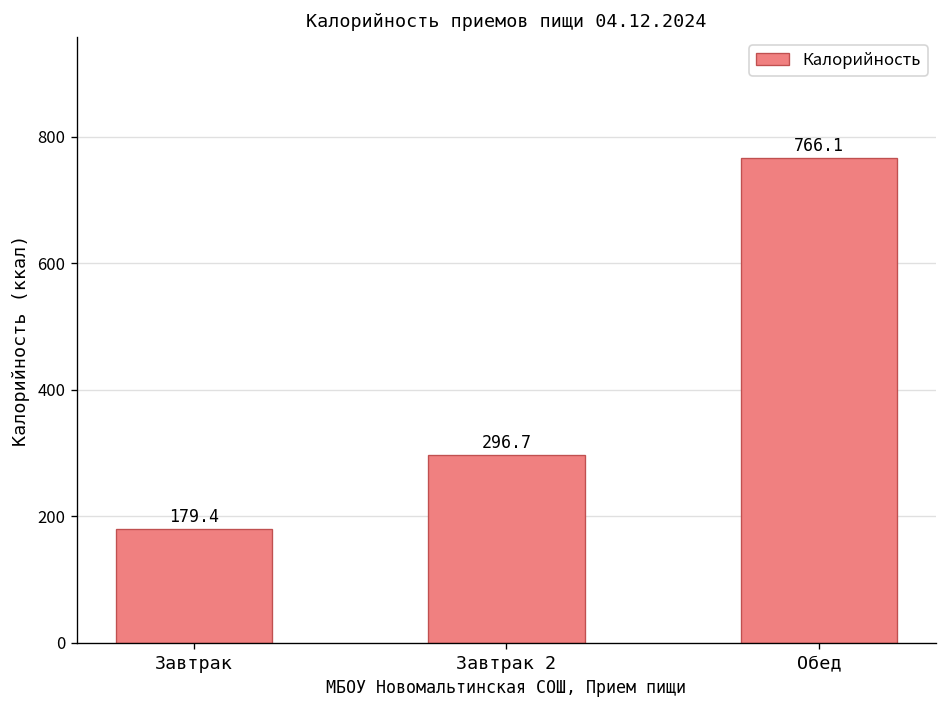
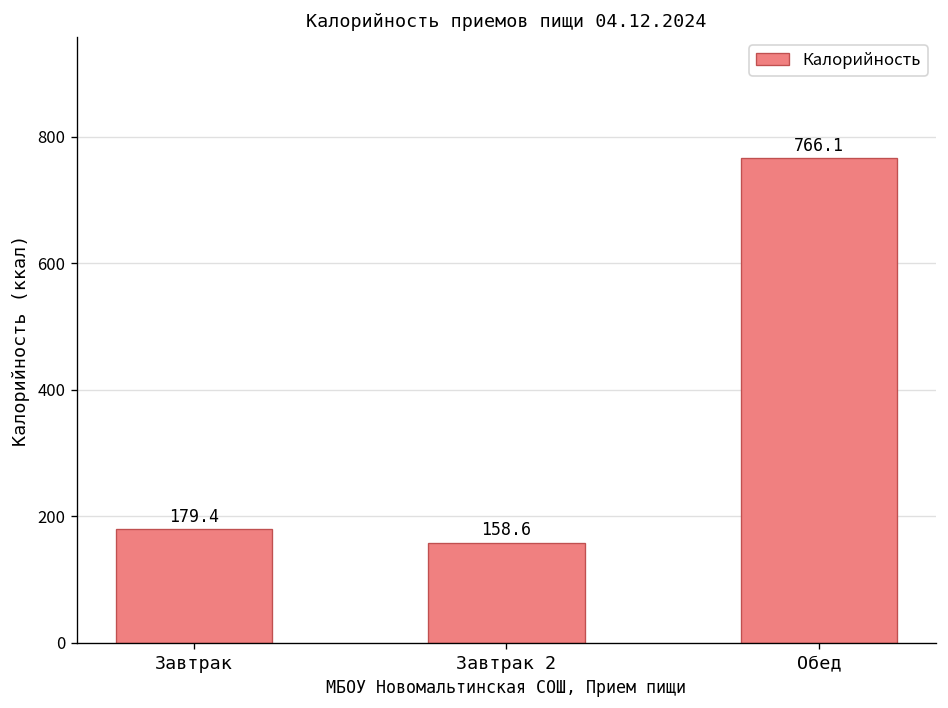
  {
    "Завтрак": 179.4,
-   "Завтрак 2": 296.7,
+   "Завтрак 2": 158.6,
    "Обед": 766.1
  }
